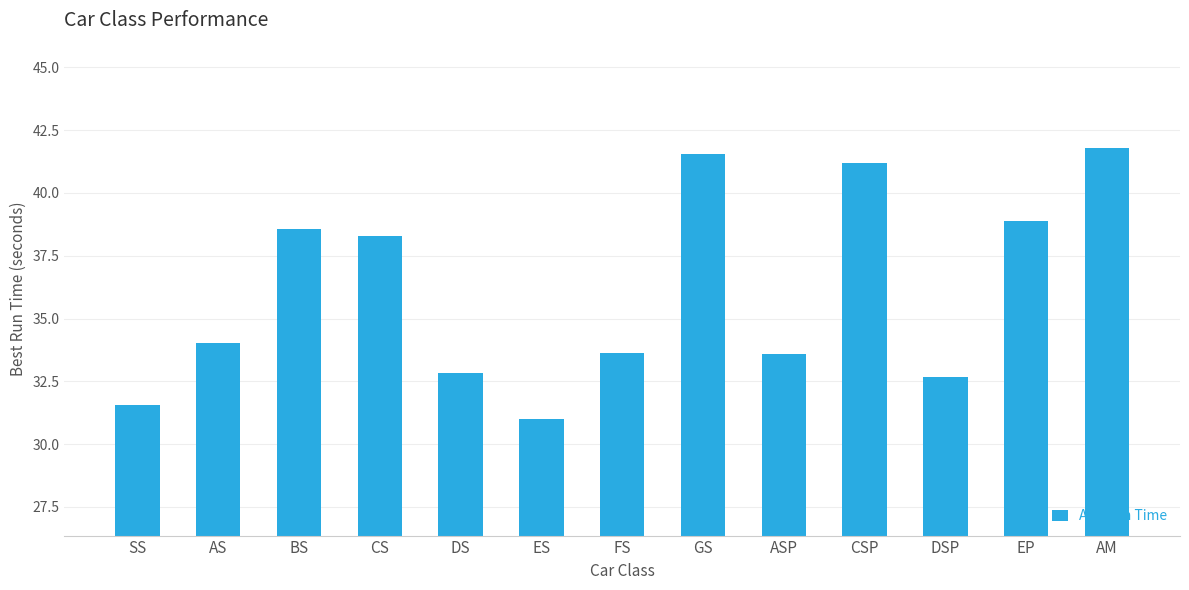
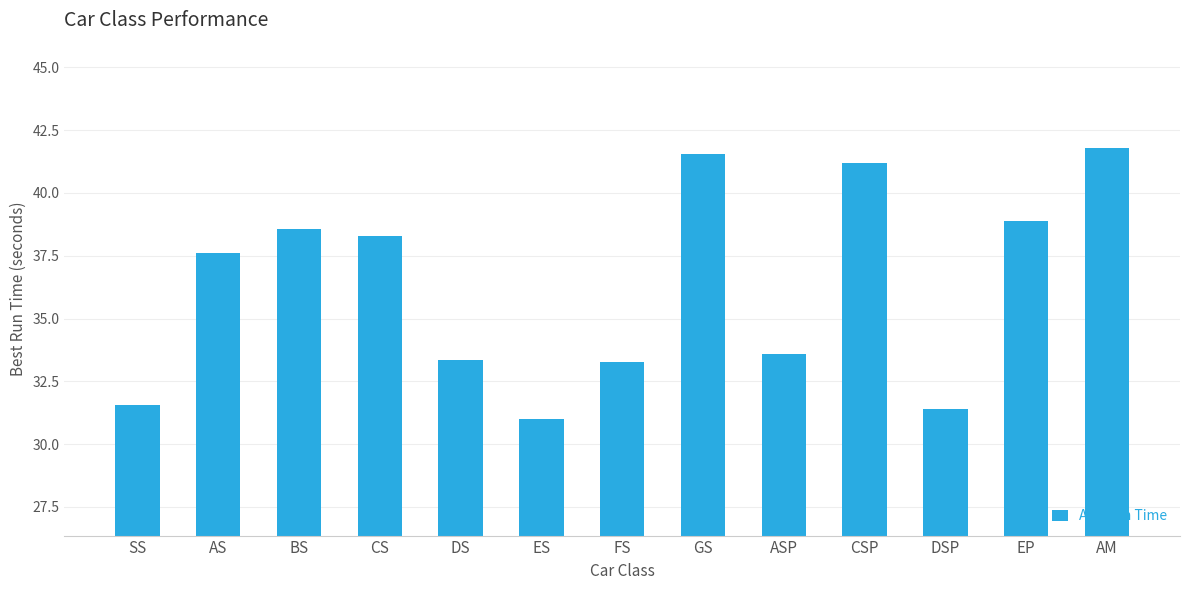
  {
    "SS": 31.6,
-   "AS": 34.0,
+   "AS": 37.6,
    "BS": 38.6,
    "CS": 38.3,
-   "DS": 32.8,
+   "DS": 33.3,
    "ES": 31.0,
-   "FS": 33.6,
+   "FS": 33.3,
    "GS": 41.5,
    "ASP": 33.6,
    "CSP": 41.2,
-   "DSP": 32.7,
+   "DSP": 31.4,
    "EP": 38.9,
    "AM": 41.8
  }
